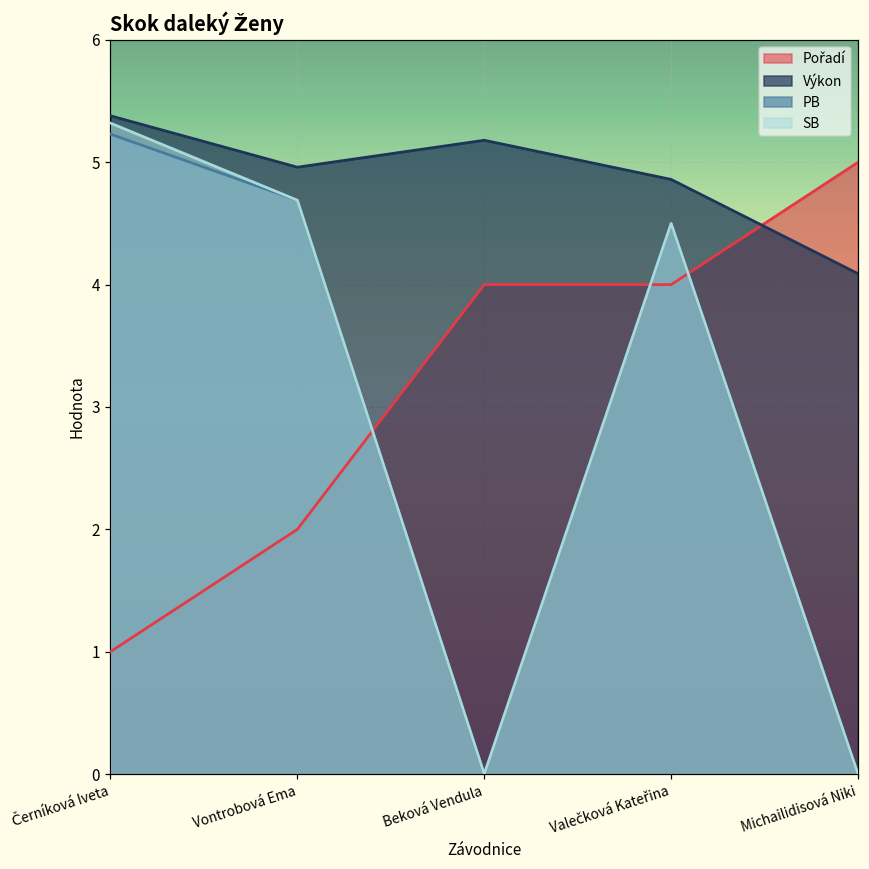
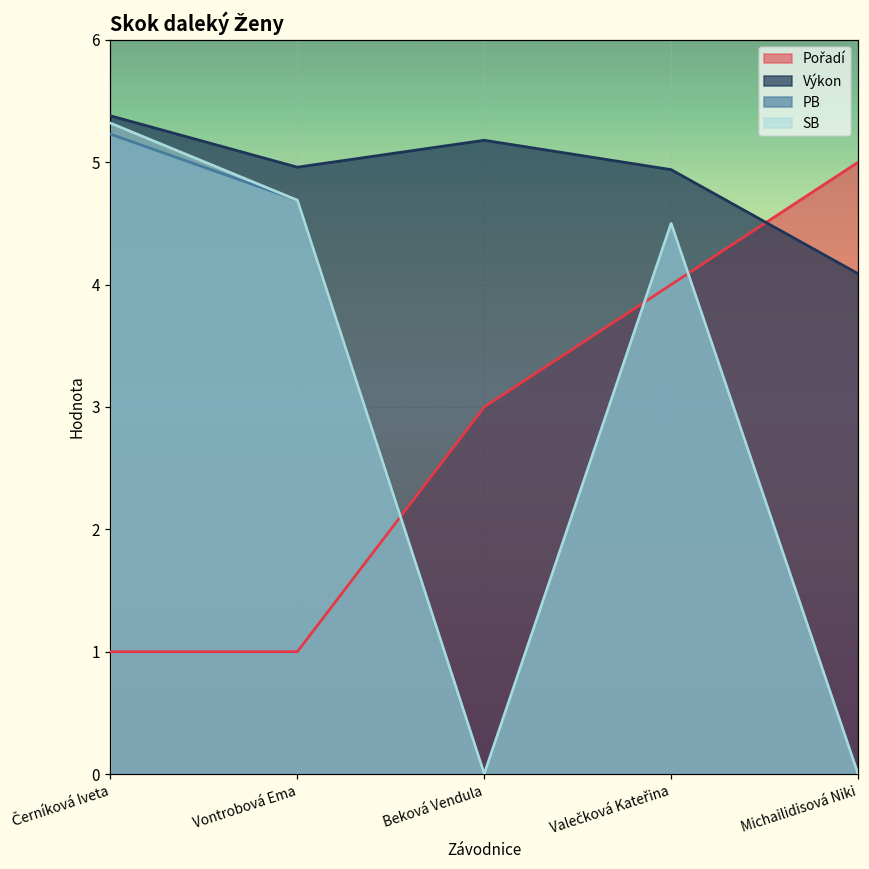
  {
    "Pořadí": {
      "Černíková Iveta": 1,
-     "Vontrobová Ema": 2,
-     "Beková Vendula": 4,
+     "Vontrobová Ema": 1,
+     "Beková Vendula": 3,
      "Valečková Kateřina": 4,
      "Michailidisová Niki": 5
    },
    "Výkon": {
      "Černíková Iveta": 5.38,
      "Vontrobová Ema": 4.96,
      "Beková Vendula": 5.18,
-     "Valečková Kateřina": 4.86,
+     "Valečková Kateřina": 4.94,
      "Michailidisová Niki": 4.09
    },
    "PB": {
      "Černíková Iveta": 5.23
    },
    "SB": {
      "Černíková Iveta": 5.32
    }
  }
